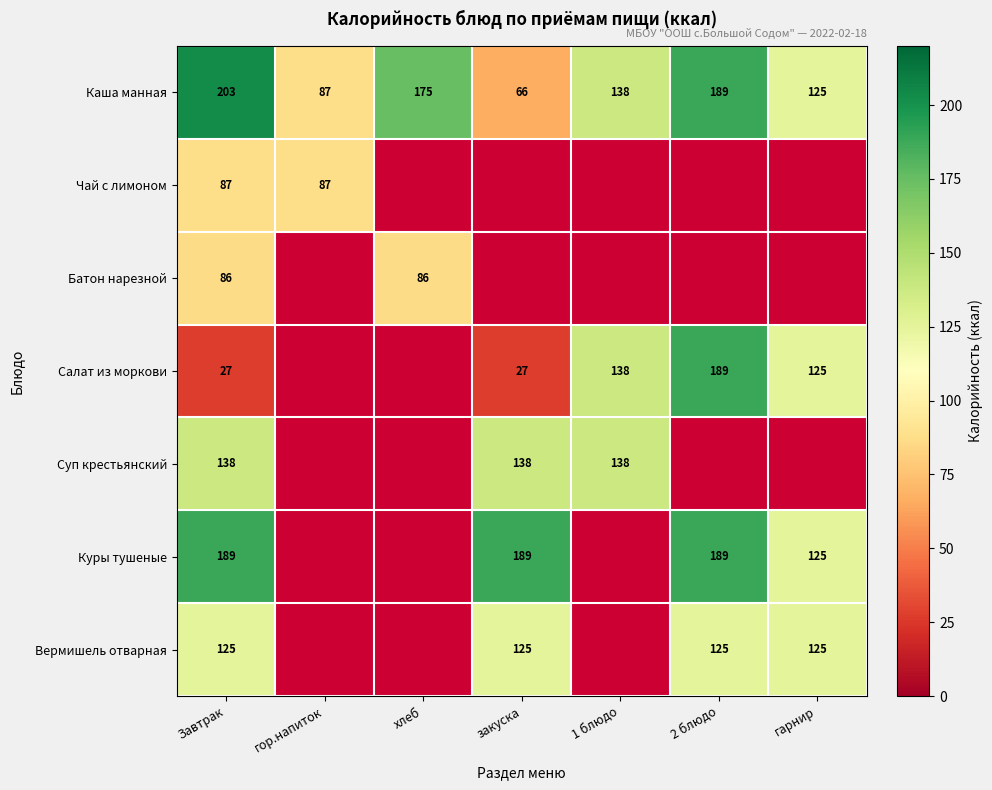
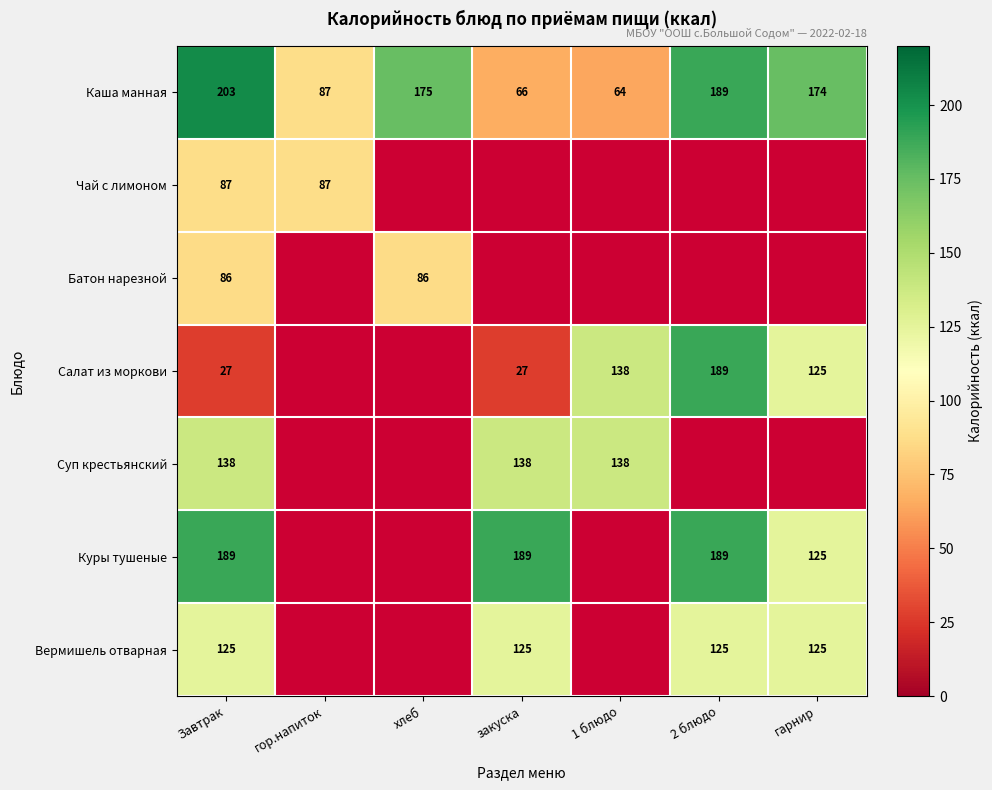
  {
    "Каша манная": {
      "Завтрак": 203,
      "гор.напиток": 87,
      "хлеб": 175,
      "закуска": 66,
-     "1 блюдо": 138,
+     "1 блюдо": 64,
      "2 блюдо": 189,
-     "гарнир": 125
+     "гарнир": 174
    },
    "Чай с лимоном": {
      "Завтрак": 87,
      "гор.напиток": 87
    },
    "Батон нарезной": {
      "Завтрак": 86,
      "хлеб": 86
    },
    "Салат из моркови": {
      "Завтрак": 27,
      "закуска": 27,
      "1 блюдо": 138,
      "2 блюдо": 189,
      "гарнир": 125
    },
    "Суп крестьянский": {
      "Завтрак": 138,
      "закуска": 138,
      "1 блюдо": 138
    },
    "Куры тушеные": {
      "Завтрак": 189,
      "закуска": 189,
      "2 блюдо": 189,
      "гарнир": 125
    },
    "Вермишель отварная": {
      "Завтрак": 125,
      "закуска": 125,
      "2 блюдо": 125,
      "гарнир": 125
    }
  }
